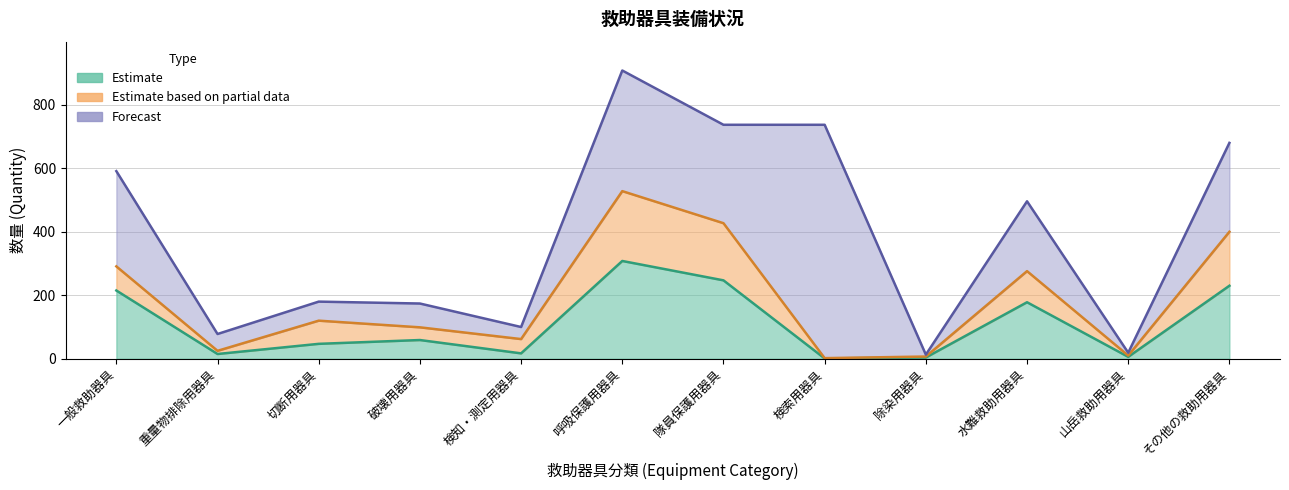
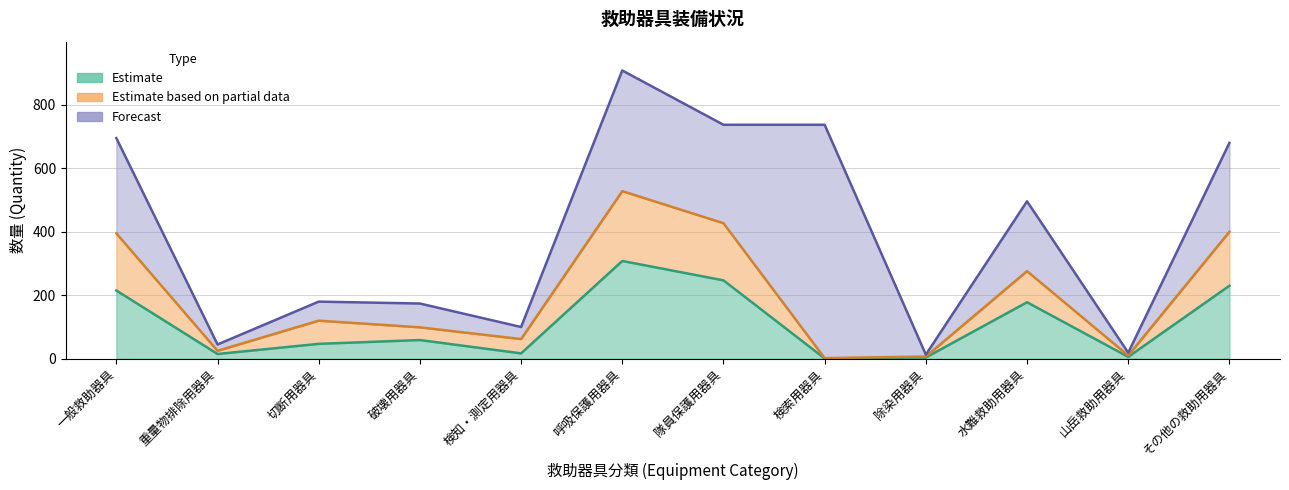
  {
    "Estimate": {
      "一般救助器具": 220,
      "重量物排除用器具": 20,
      "切断用器具": 50,
      "破壊用器具": 60,
      "検知・測定用器具": 20,
      "呼吸保護用器具": 310,
      "隊員保護用器具": 250,
      "水難救助用器具": 180,
      "その他の救助用器具": 230
    },
    "Estimate based on partial data": {
-     "一般救助器具": 80,
+     "一般救助器具": 180,
      "重量物排除用器具": 10,
      "切断用器具": 70,
      "破壊用器具": 40,
      "検知・測定用器具": 50,
      "呼吸保護用器具": 220,
      "隊員保護用器具": 180,
      "水難救助用器具": 100,
      "その他の救助用器具": 170
    },
    "Forecast": {
      "一般救助器具": 300,
-     "重量物排除用器具": 50,
+     "重量物排除用器具": 20,
      "切断用器具": 60,
      "破壊用器具": 80,
      "検知・測定用器具": 40,
      "呼吸保護用器具": 380,
      "隊員保護用器具": 310,
      "検索用器具": 740,
      "水難救助用器具": 220,
      "山岳救助用器具": 10,
      "その他の救助用器具": 280
    }
  }
